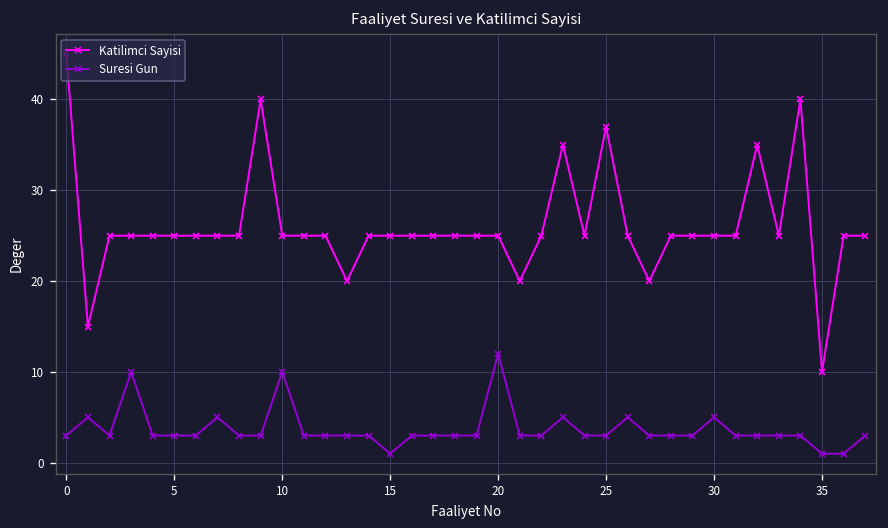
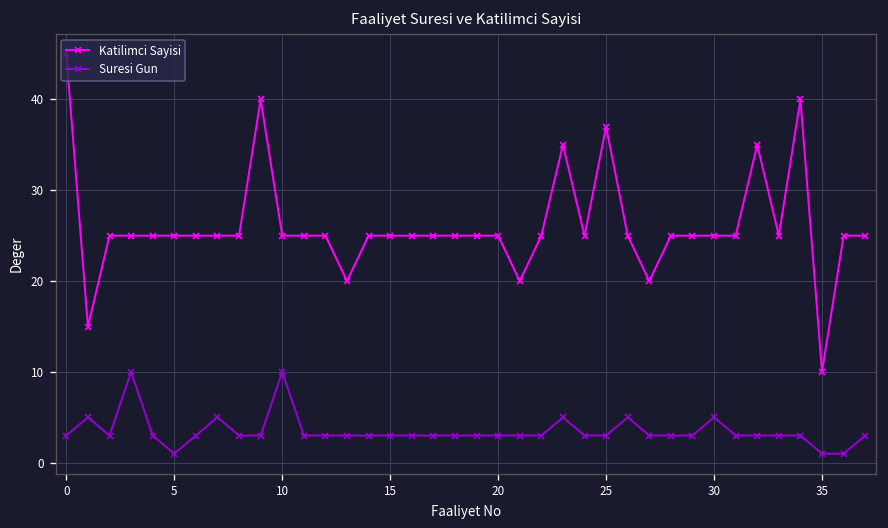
  {
    "Katilimci Sayisi": {
      "5": 25,
      "10": 25,
      "15": 25,
      "20": 25,
      "25": 37,
      "30": 25,
      "35": 10
    },
    "Suresi Gun": {
      "0": 3,
-     "5": 3,
+     "5": 1,
      "10": 10,
-     "15": 1,
-     "20": 12,
+     "15": 3,
+     "20": 3,
      "25": 3,
      "30": 5,
      "35": 1
    }
  }
